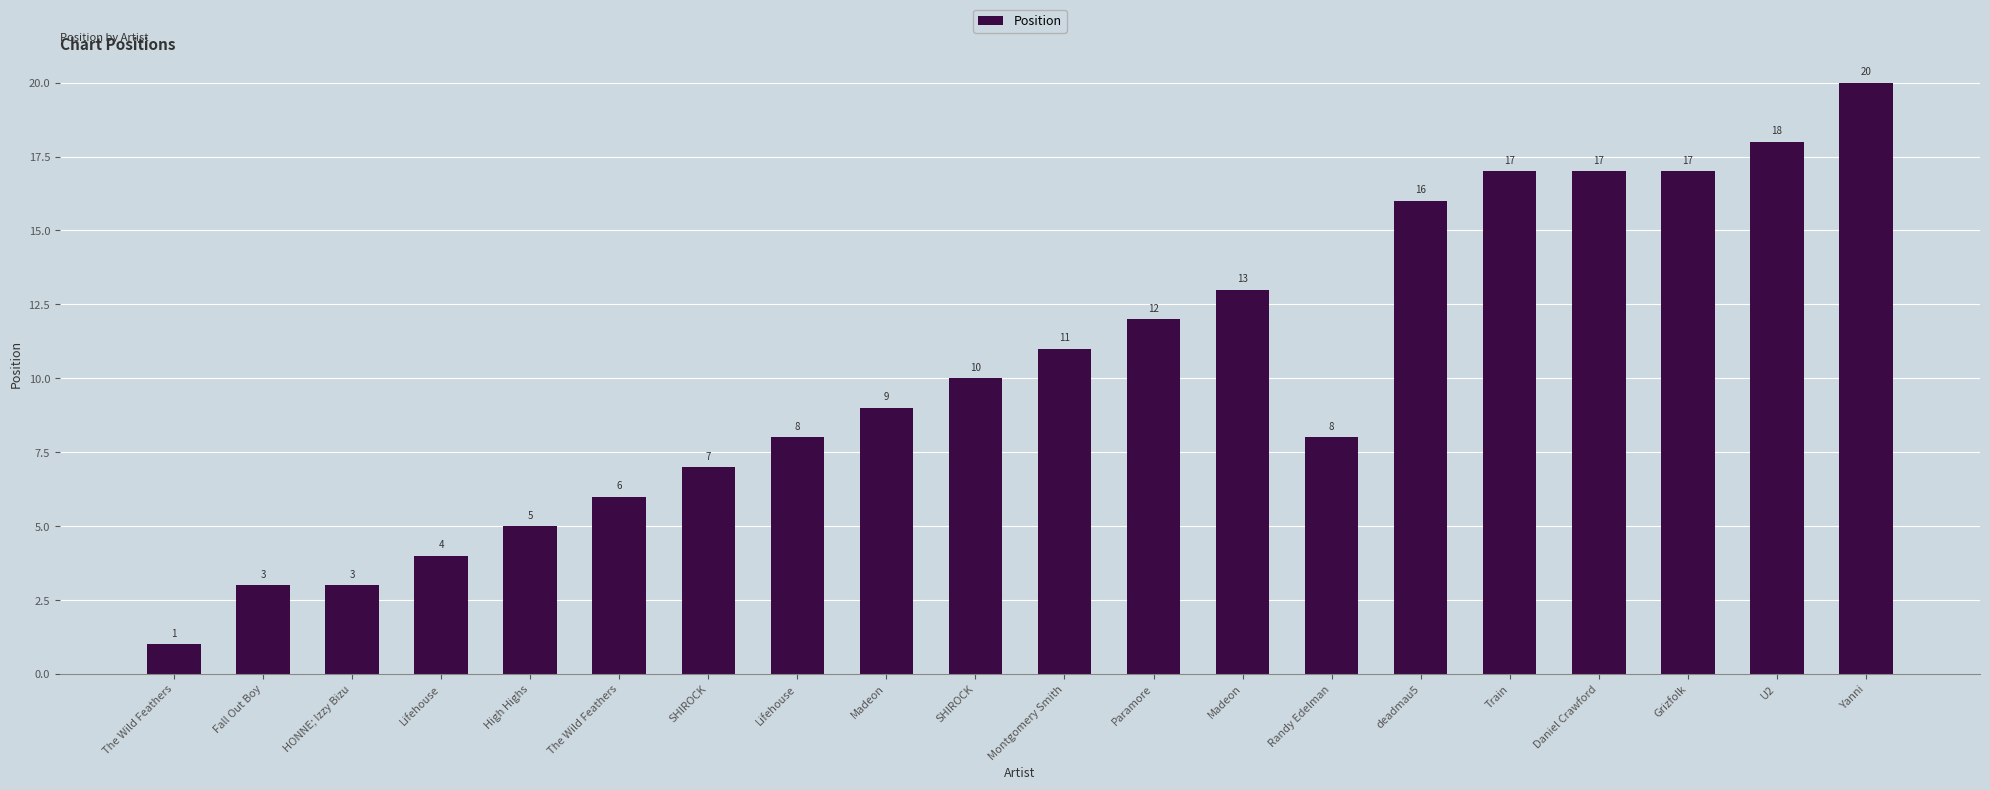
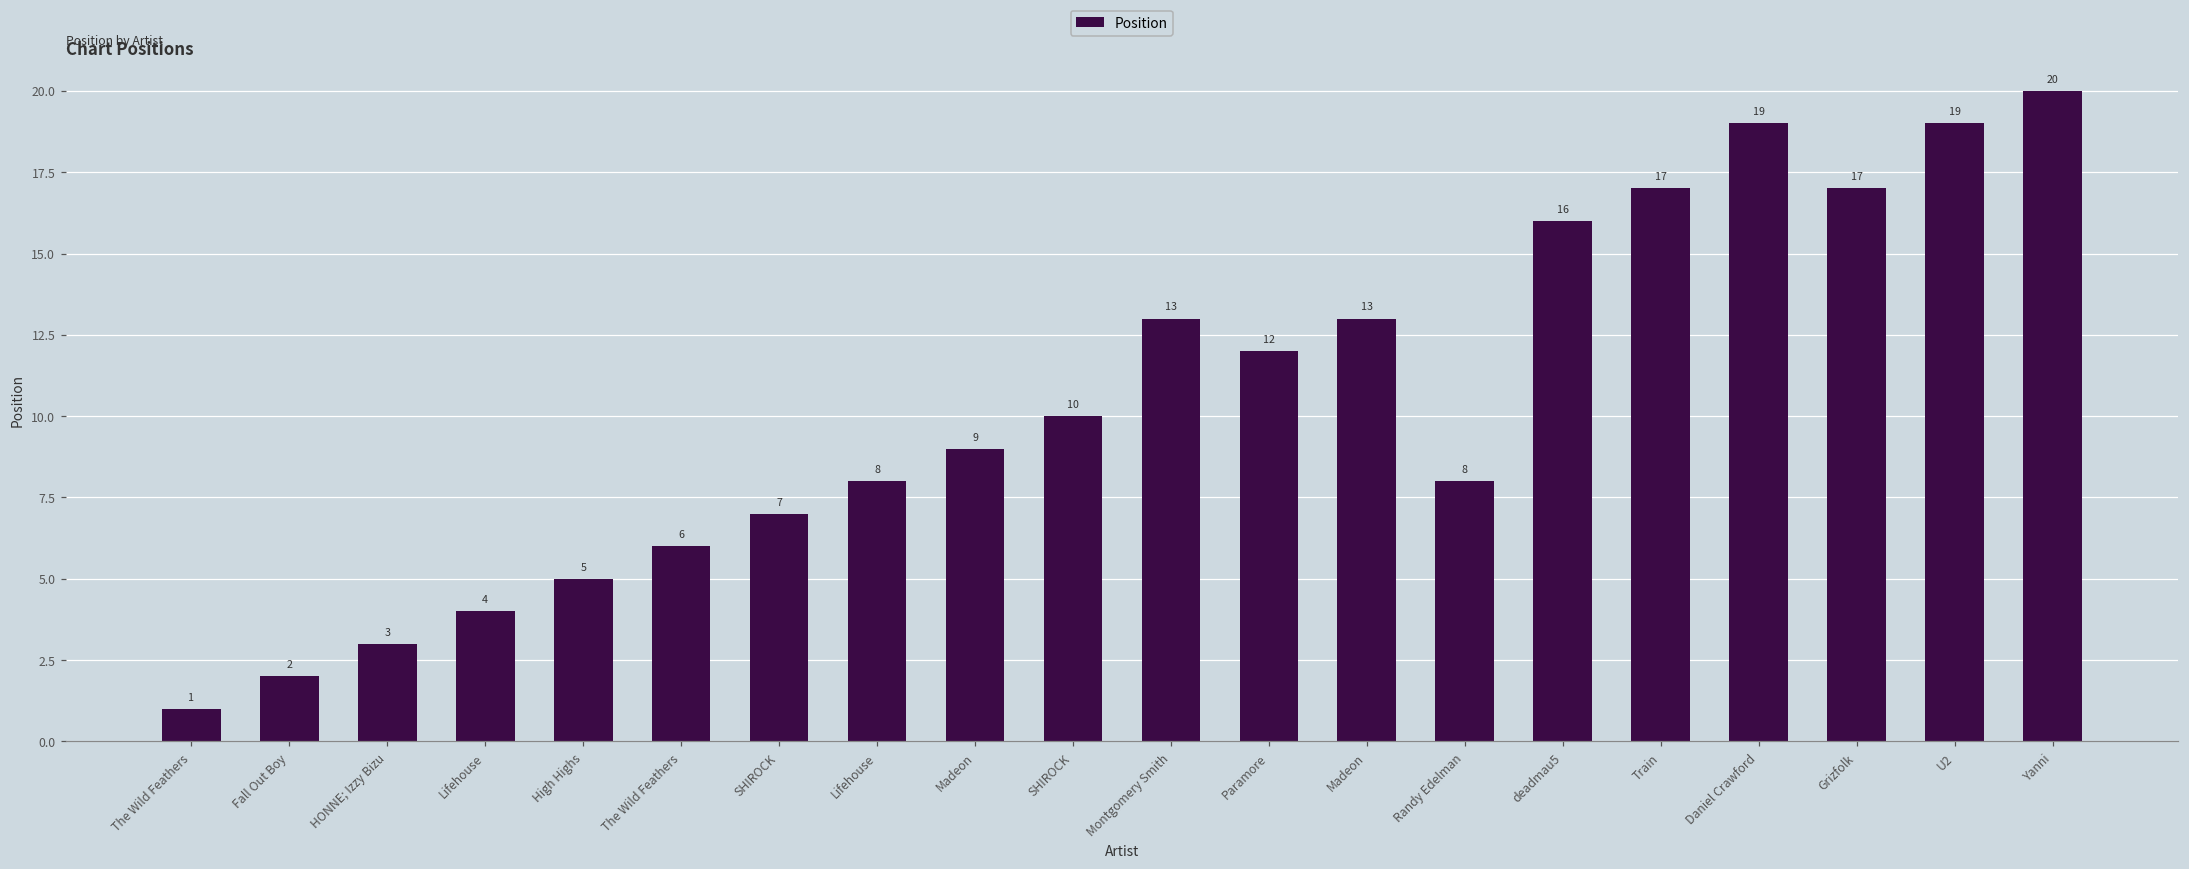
  {
-   "Fall Out Boy": 3,
+   "Fall Out Boy": 2,
    "HONNE; Izzy Bizu": 3,
    "High Highs": 5,
-   "Montgomery Smith": 11,
+   "Montgomery Smith": 13,
    "Paramore": 12,
    "Randy Edelman": 8,
    "deadmau5": 16,
    "Train": 17,
-   "Daniel Crawford": 17,
+   "Daniel Crawford": 19,
    "Grizfolk": 17,
-   "U2": 18,
+   "U2": 19,
    "Yanni": 20
  }
